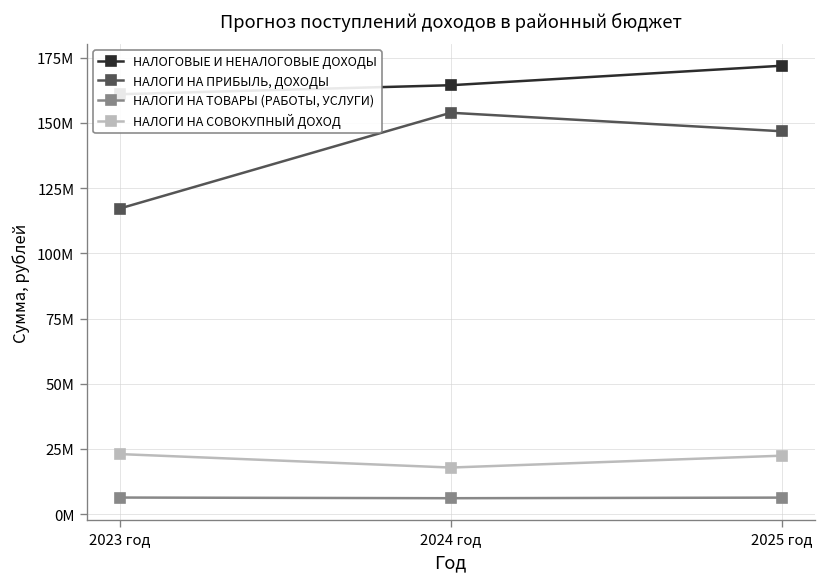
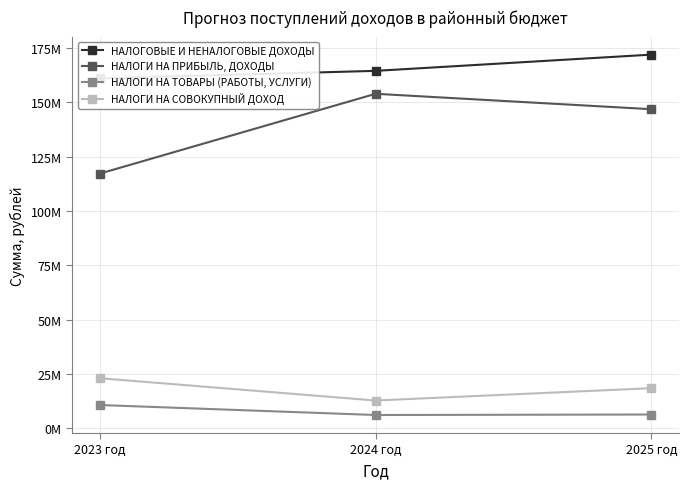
  {
    "НАЛОГОВЫЕ И НЕНАЛОГОВЫЕ ДОХОДЫ": {
      "2024 год": 164000000,
      "2025 год": 172000000
    },
    "НАЛОГИ НА ПРИБЫЛЬ, ДОХОДЫ": {
      "2023 год": 117000000,
      "2024 год": 154000000,
      "2025 год": 147000000
    },
    "НАЛОГИ НА ТОВАРЫ (РАБОТЫ, УСЛУГИ)": {
-     "2023 год": 6000000,
+     "2023 год": 11000000,
      "2024 год": 6000000,
      "2025 год": 6000000
    },
    "НАЛОГИ НА СОВОКУПНЫЙ ДОХОД": {
      "2023 год": 23000000,
-     "2024 год": 18000000,
-     "2025 год": 22000000
+     "2024 год": 13000000,
+     "2025 год": 18000000
    }
  }
